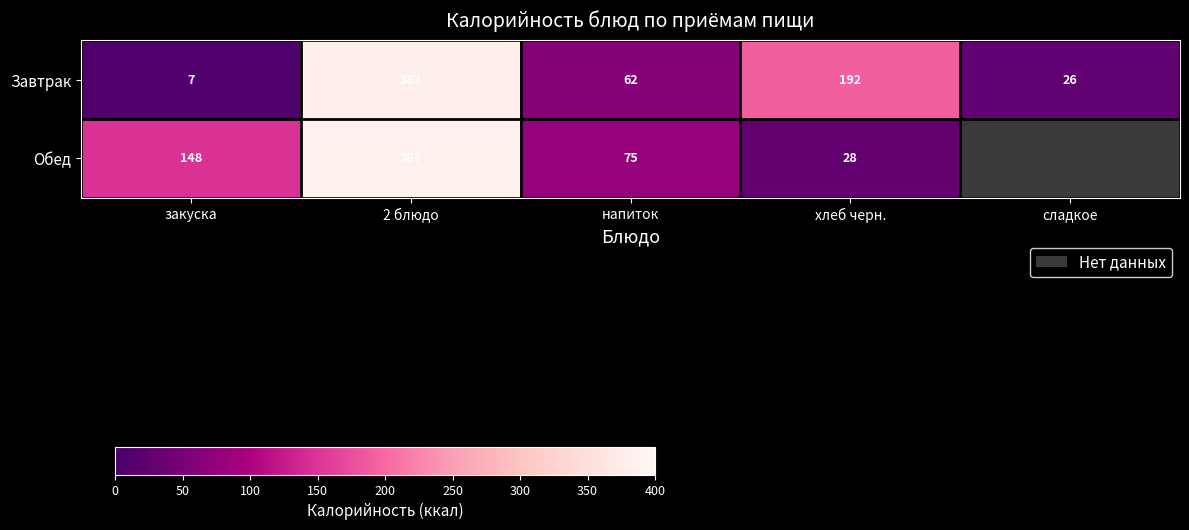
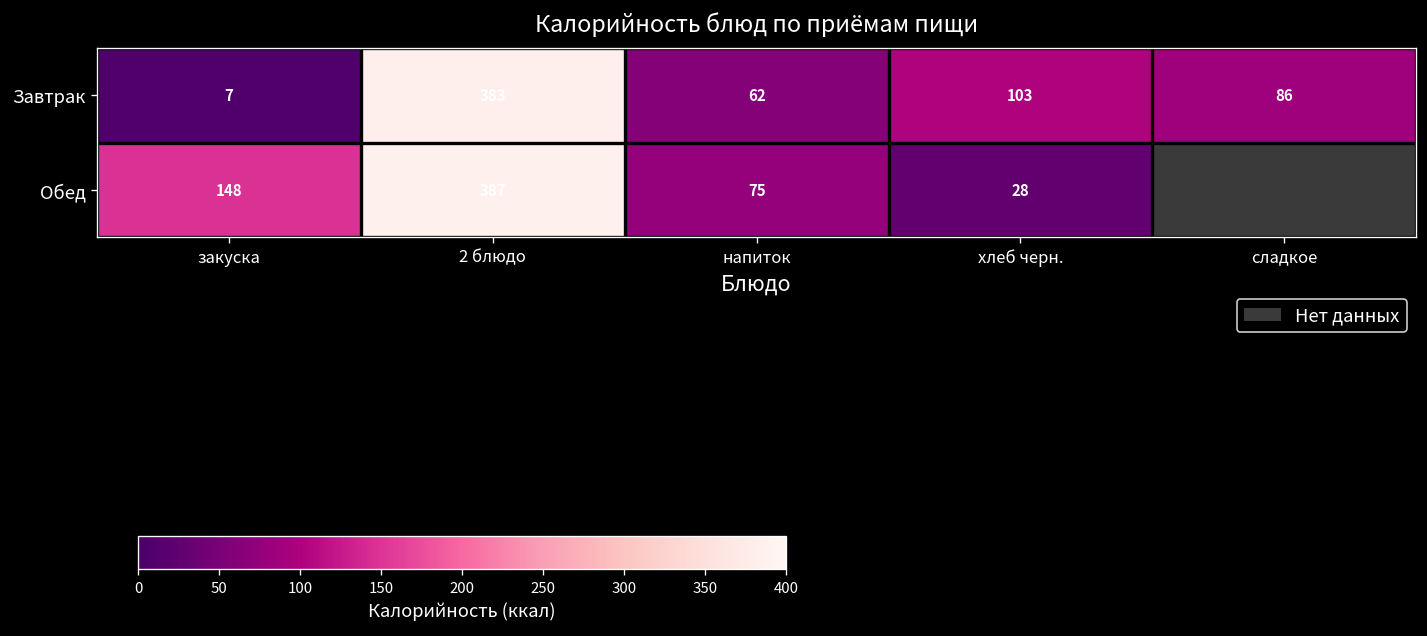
  {
    "Завтрак": {
      "закуска": 7,
      "напиток": 62,
-     "хлеб черн.": 192,
-     "сладкое": 26
+     "хлеб черн.": 103,
+     "сладкое": 86
    },
    "Обед": {
      "закуска": 148,
      "напиток": 75,
      "хлеб черн.": 28
    }
  }
